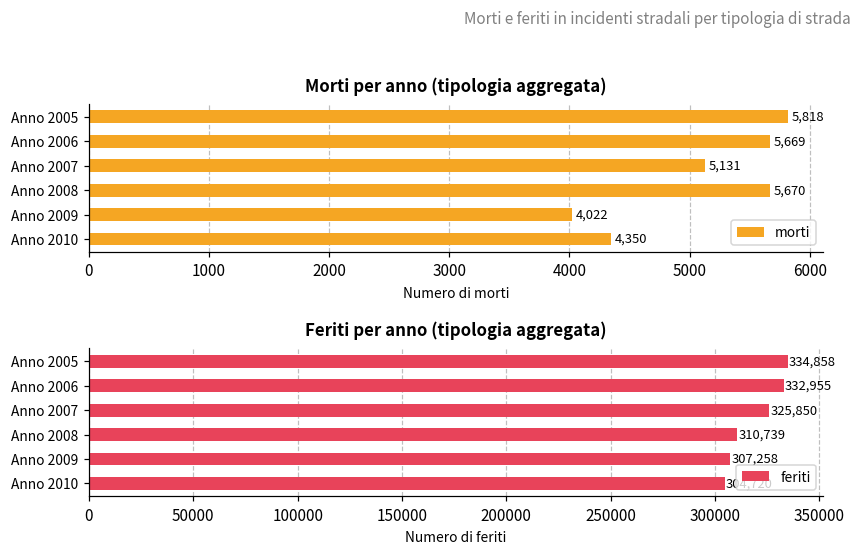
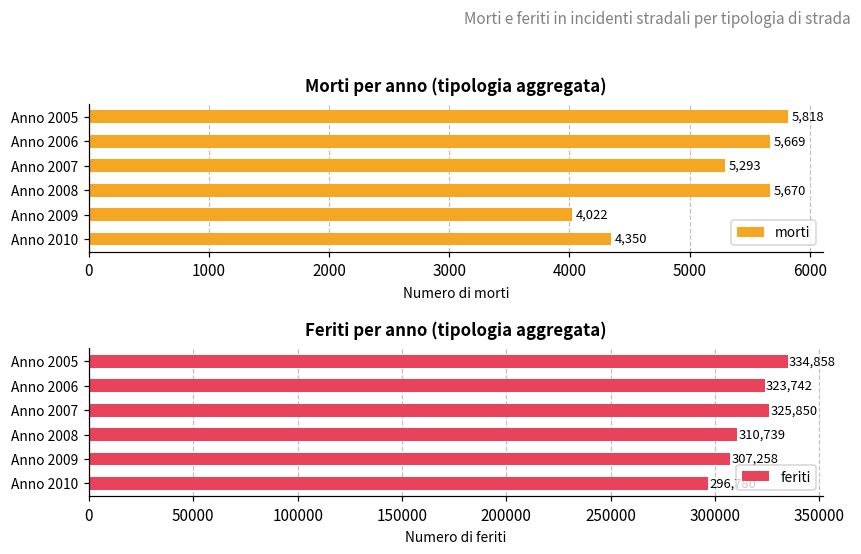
  {
    "Morti per anno (tipologia aggregata)": {
      "Anno 2005": "5,818",
      "Anno 2006": "5,669",
-     "Anno 2007": "5,131",
+     "Anno 2007": "5,293",
      "Anno 2008": "5,670",
      "Anno 2009": "4,022",
      "Anno 2010": "4,350"
    },
    "Feriti per anno (tipologia aggregata)": {
      "Anno 2005": "334,858",
-     "Anno 2006": "332,955",
+     "Anno 2006": "323,742",
      "Anno 2007": "325,850",
      "Anno 2008": "310,739",
-     "Anno 2010": "304,720"
+     "Anno 2010": "296,780"
    }
  }
